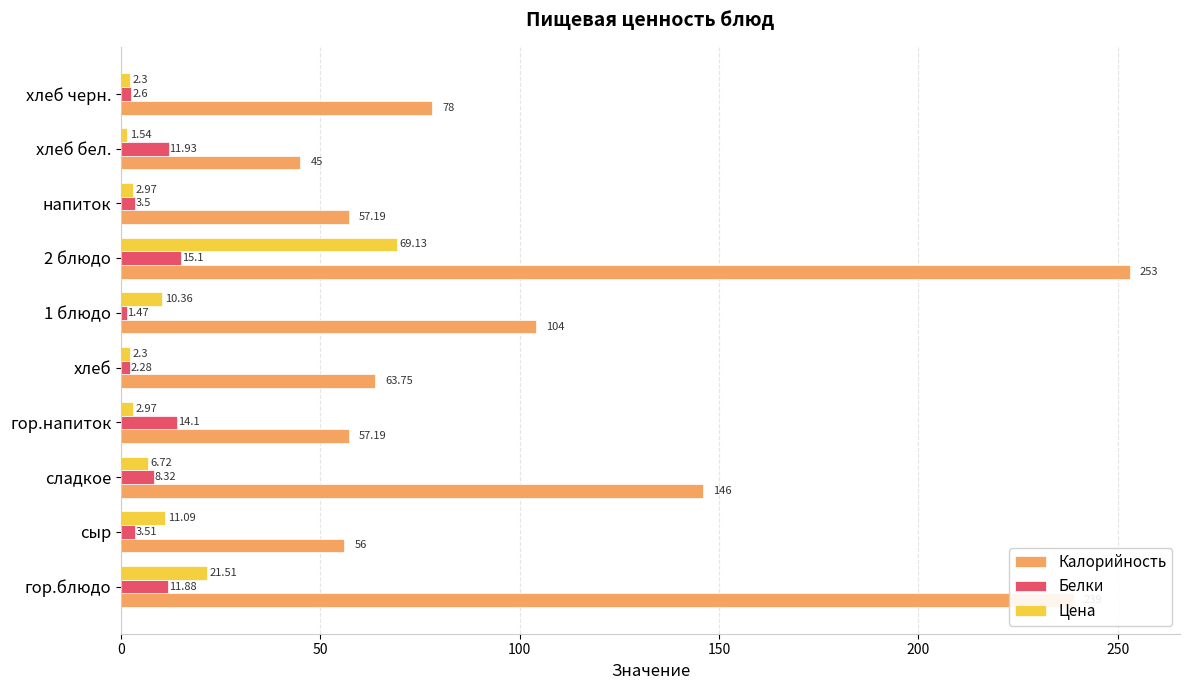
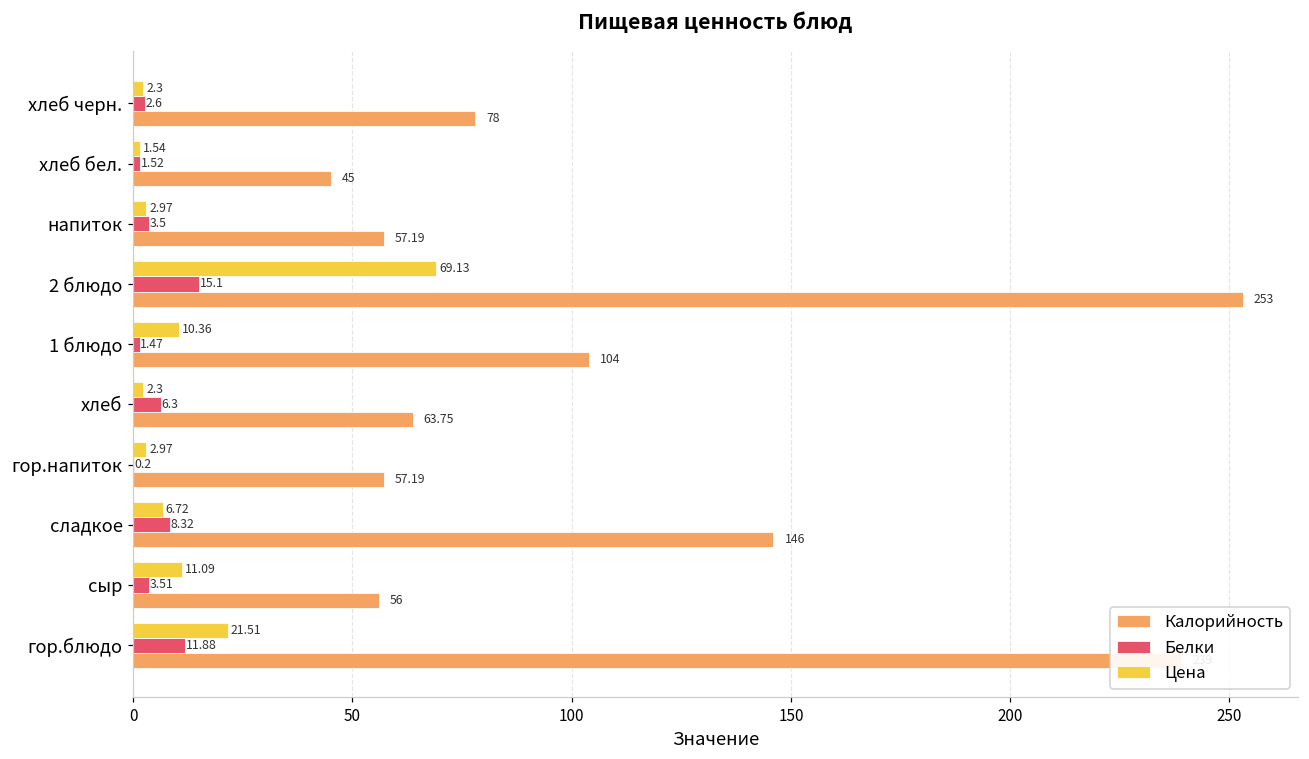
  {
    "Белки": {
      "хлеб черн.": 2.6,
-     "хлеб бел.": 11.93,
+     "хлеб бел.": 1.52,
      "напиток": 3.5,
      "2 блюдо": 15.1,
      "1 блюдо": 1.47,
-     "хлеб": 2.28,
-     "гор.напиток": 14.1,
+     "хлеб": 6.3,
+     "гор.напиток": 0.2,
      "сладкое": 8.32,
      "сыр": 3.51,
      "гор.блюдо": 11.88
    }
  }
